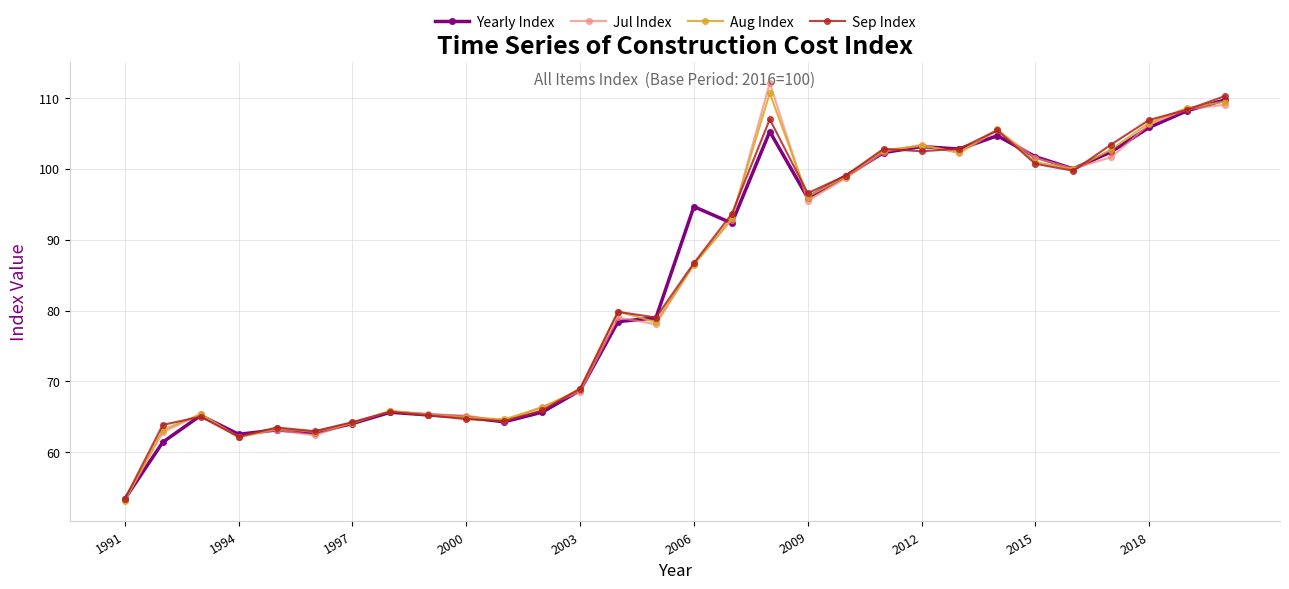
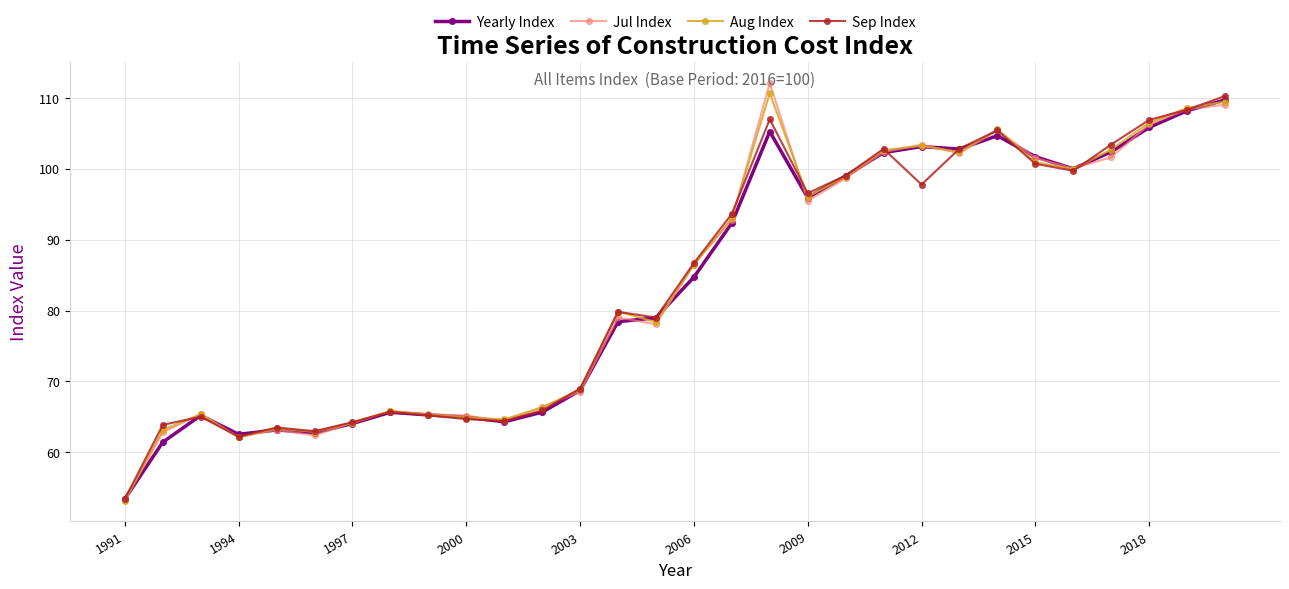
  {
    "Yearly Index": {
-     "2006": 95,
+     "2006": 85,
      "2018": 106
    },
    "Jul Index": {
      "2009": 95
    },
    "Sep Index": {
      "2009": 97,
-     "2012": 102,
+     "2012": 98,
      "2018": 107
    }
  }
